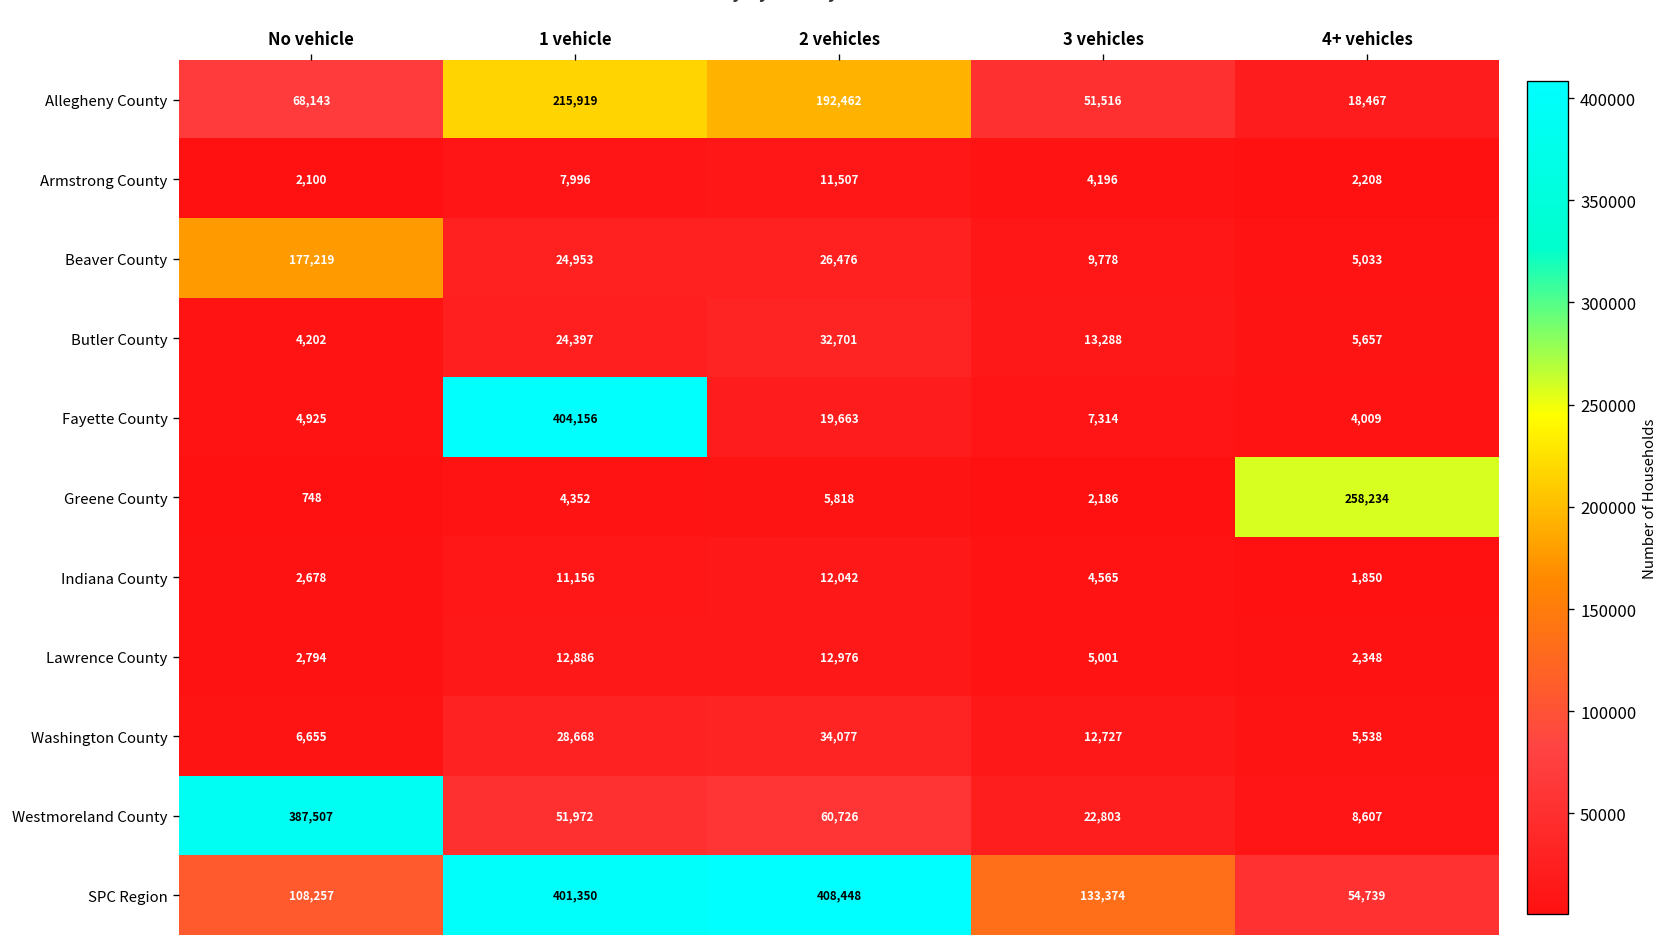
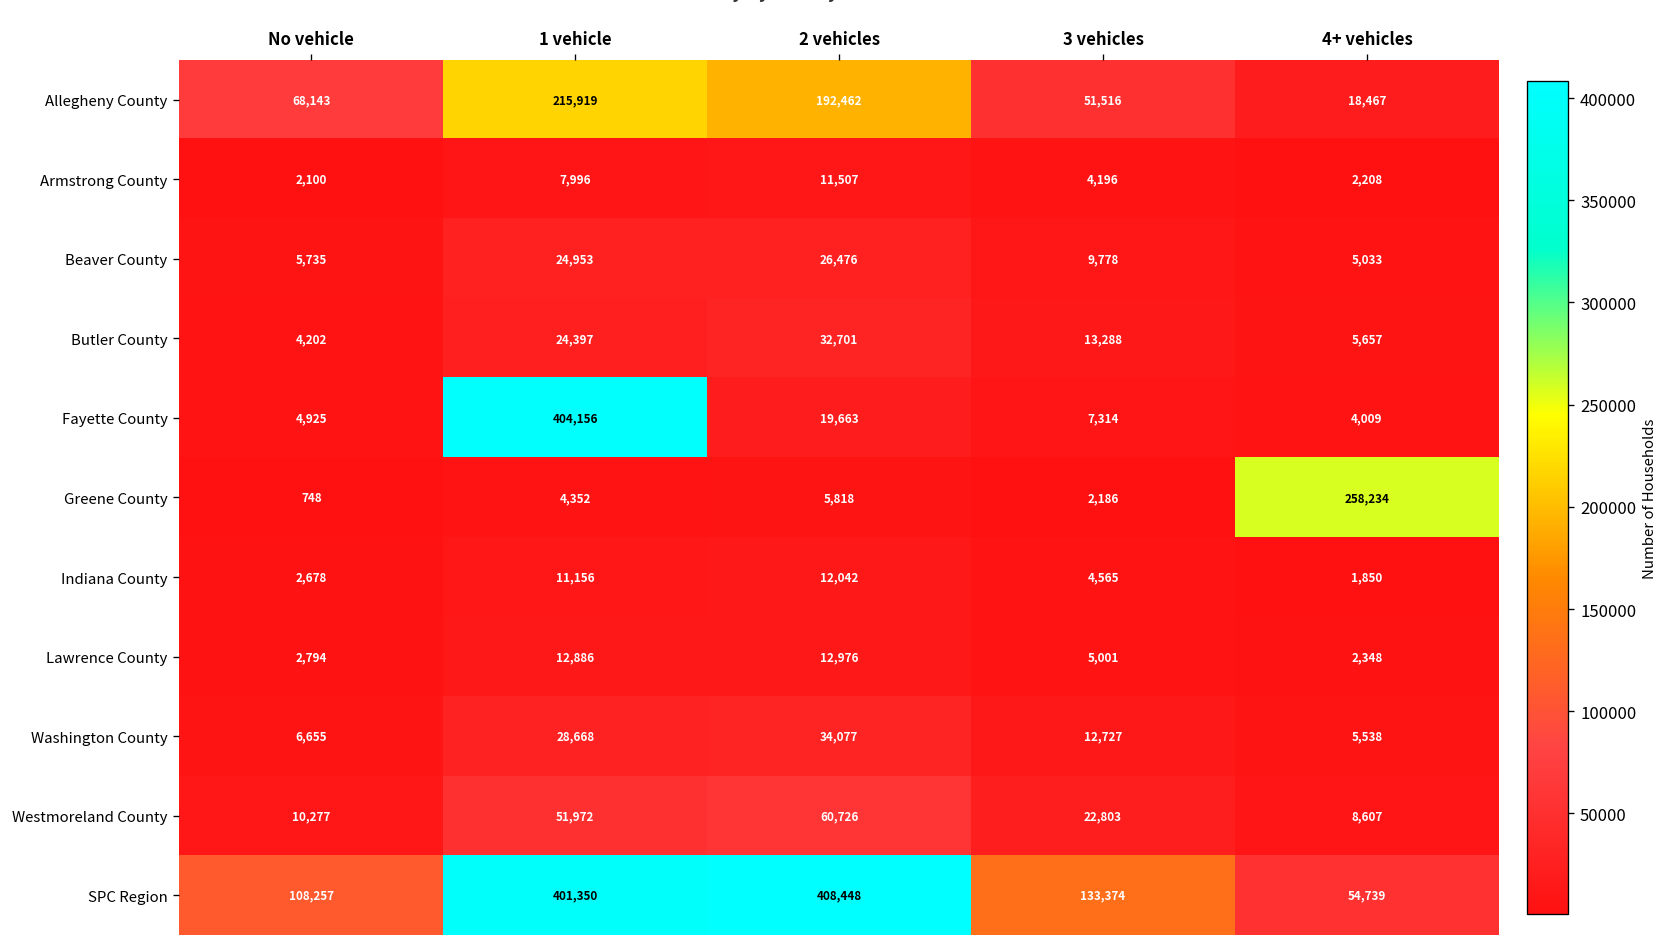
  {
    "Allegheny County": {
      "No vehicle": "68,143",
      "1 vehicle": "215,919",
      "2 vehicles": "192,462",
      "3 vehicles": "51,516",
      "4+ vehicles": "18,467"
    },
    "Armstrong County": {
      "No vehicle": "2,100",
      "1 vehicle": "7,996",
      "2 vehicles": "11,507",
      "3 vehicles": "4,196",
      "4+ vehicles": "2,208"
    },
    "Beaver County": {
-     "No vehicle": "177,219",
+     "No vehicle": "5,735",
      "1 vehicle": "24,953",
      "2 vehicles": "26,476",
      "3 vehicles": "9,778",
      "4+ vehicles": "5,033"
    },
    "Butler County": {
      "No vehicle": "4,202",
      "1 vehicle": "24,397",
      "2 vehicles": "32,701",
      "3 vehicles": "13,288",
      "4+ vehicles": "5,657"
    },
    "Fayette County": {
      "No vehicle": "4,925",
      "1 vehicle": "404,156",
      "2 vehicles": "19,663",
      "3 vehicles": "7,314",
      "4+ vehicles": "4,009"
    },
    "Greene County": {
      "No vehicle": "748",
      "1 vehicle": "4,352",
      "2 vehicles": "5,818",
      "3 vehicles": "2,186",
      "4+ vehicles": "258,234"
    },
    "Indiana County": {
      "No vehicle": "2,678",
      "1 vehicle": "11,156",
      "2 vehicles": "12,042",
      "3 vehicles": "4,565",
      "4+ vehicles": "1,850"
    },
    "Lawrence County": {
      "No vehicle": "2,794",
      "1 vehicle": "12,886",
      "2 vehicles": "12,976",
      "3 vehicles": "5,001",
      "4+ vehicles": "2,348"
    },
    "Washington County": {
      "No vehicle": "6,655",
      "1 vehicle": "28,668",
      "2 vehicles": "34,077",
      "3 vehicles": "12,727",
      "4+ vehicles": "5,538"
    },
    "Westmoreland County": {
-     "No vehicle": "387,507",
+     "No vehicle": "10,277",
      "1 vehicle": "51,972",
      "2 vehicles": "60,726",
      "3 vehicles": "22,803",
      "4+ vehicles": "8,607"
    },
    "SPC Region": {
      "No vehicle": "108,257",
      "1 vehicle": "401,350",
      "2 vehicles": "408,448",
      "3 vehicles": "133,374",
      "4+ vehicles": "54,739"
    }
  }
